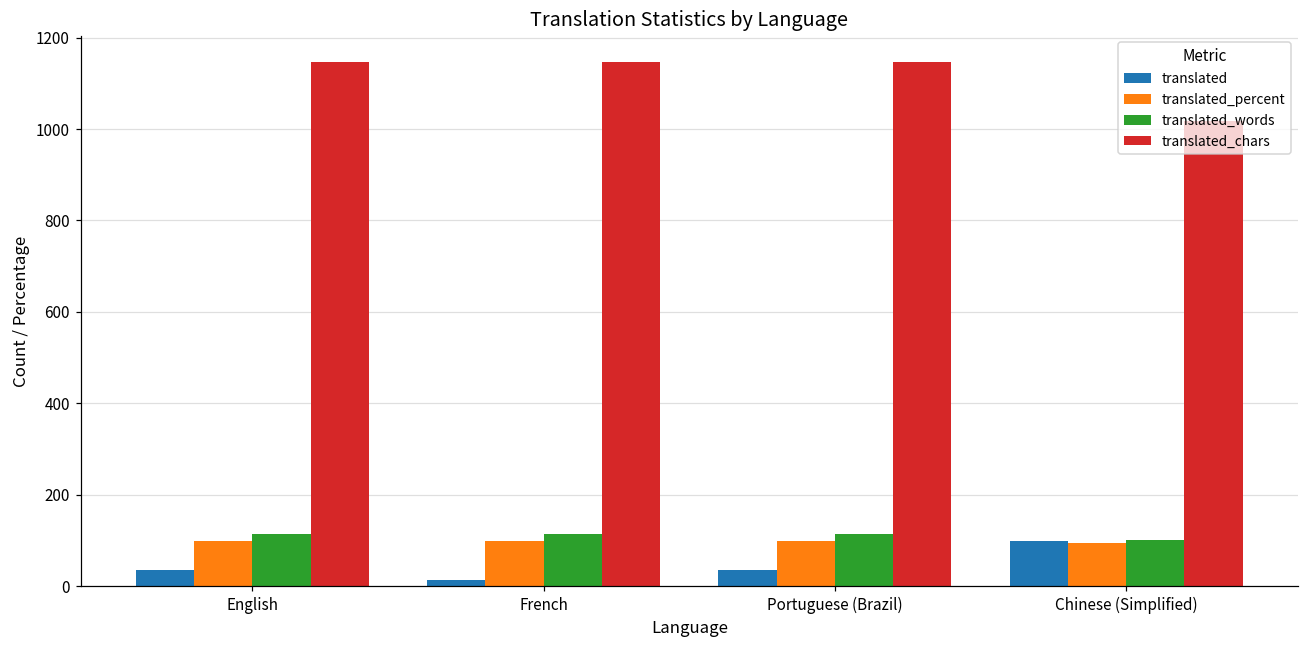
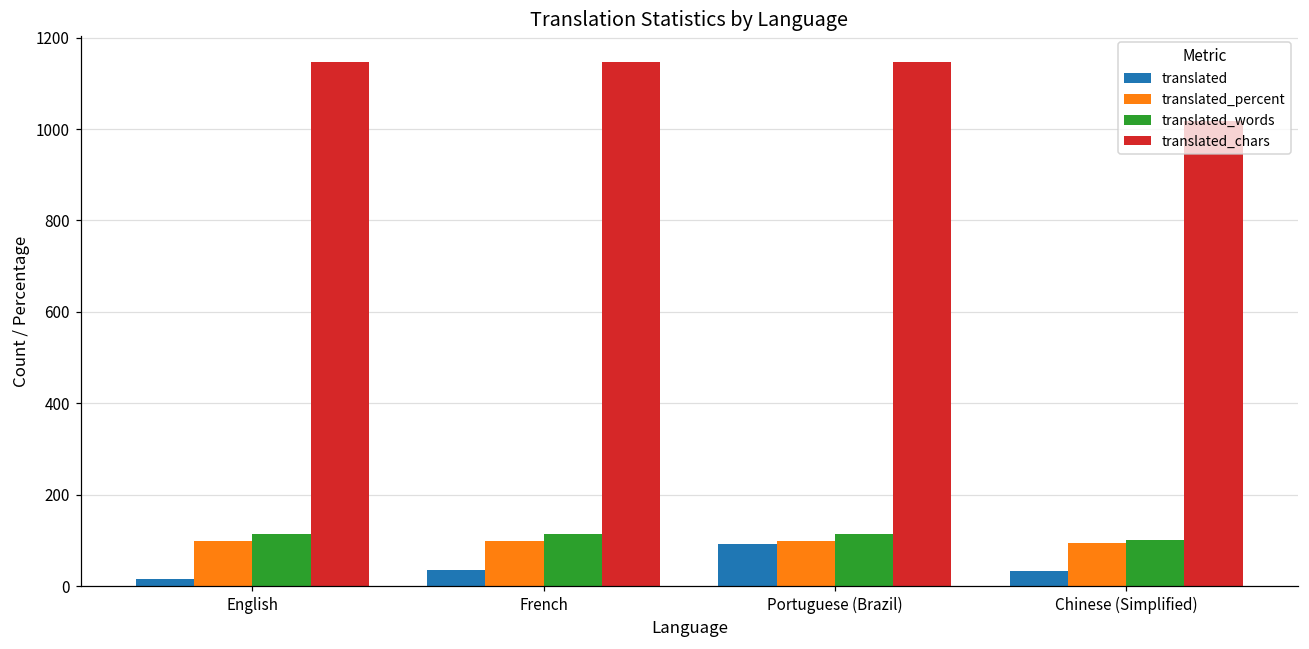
  {
    "translated": {
-     "English": 40,
-     "French": 10,
-     "Portuguese (Brazil)": 40,
-     "Chinese (Simplified)": 100
+     "English": 20,
+     "French": 40,
+     "Portuguese (Brazil)": 90,
+     "Chinese (Simplified)": 30
    },
    "translated_percent": {
      "English": 100,
      "French": 100,
      "Portuguese (Brazil)": 100,
      "Chinese (Simplified)": 90
    },
    "translated_words": {
      "English": 120,
      "French": 120,
      "Portuguese (Brazil)": 120,
      "Chinese (Simplified)": 100
    },
    "translated_chars": {
      "English": 1150,
      "French": 1150,
      "Portuguese (Brazil)": 1150
    }
  }
